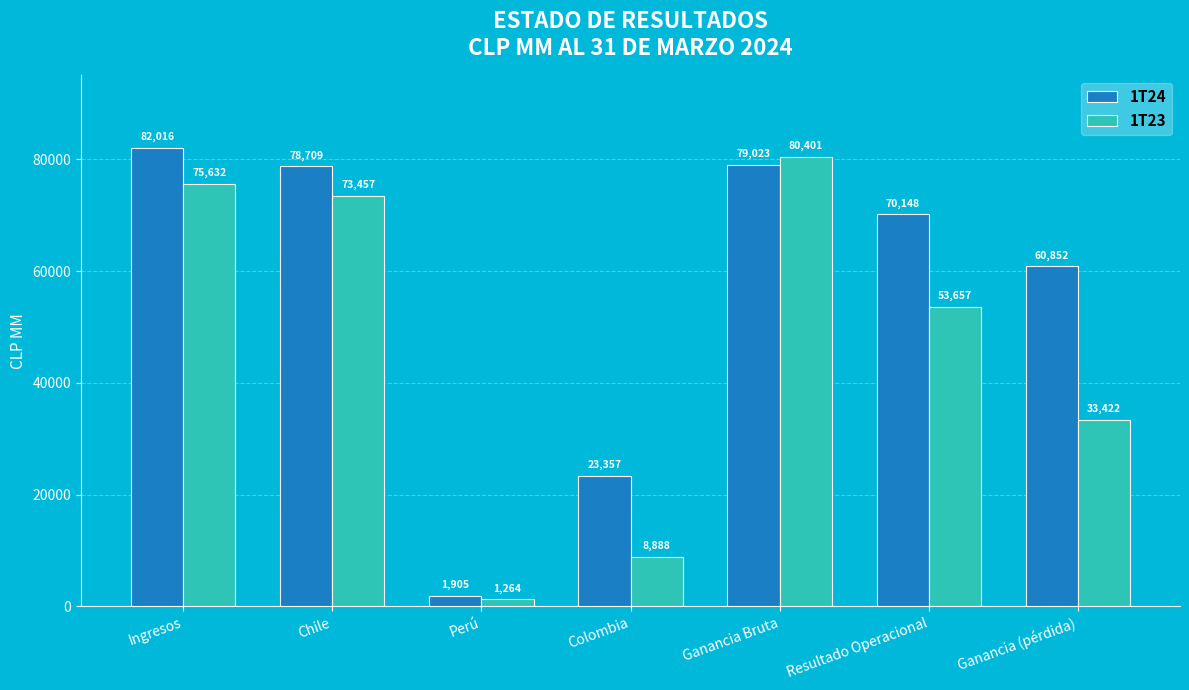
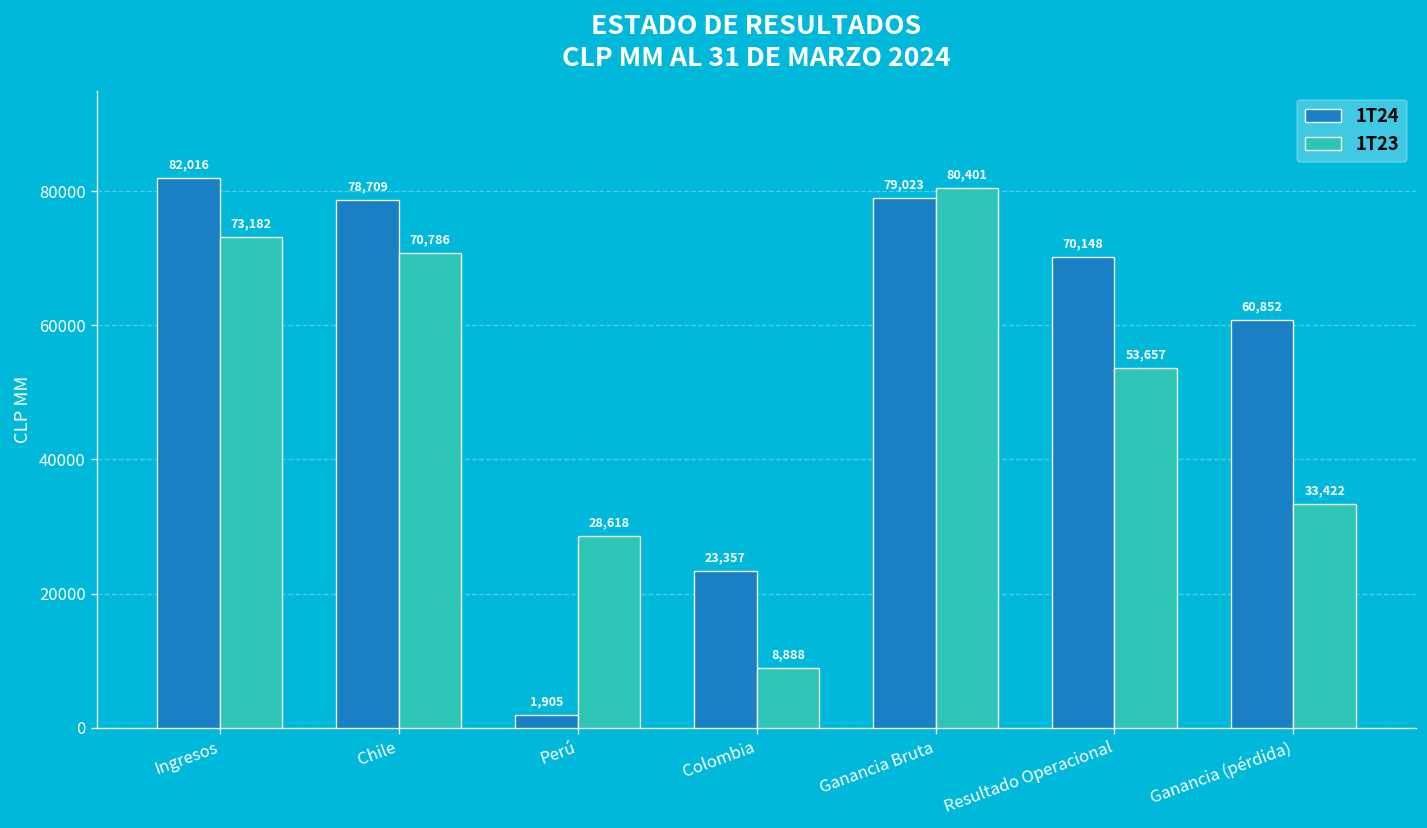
  {
    "1T24": {
      "Ingresos": "82,016",
      "Chile": "78,709",
      "Perú": "1,905",
      "Colombia": "23,357",
      "Ganancia Bruta": "79,023",
      "Resultado Operacional": "70,148",
      "Ganancia (pérdida)": "60,852"
    },
    "1T23": {
-     "Ingresos": "75,632",
-     "Chile": "73,457",
-     "Perú": "1,264",
+     "Ingresos": "73,182",
+     "Chile": "70,786",
+     "Perú": "28,618",
      "Colombia": "8,888",
      "Ganancia Bruta": "80,401",
      "Resultado Operacional": "53,657",
      "Ganancia (pérdida)": "33,422"
    }
  }
